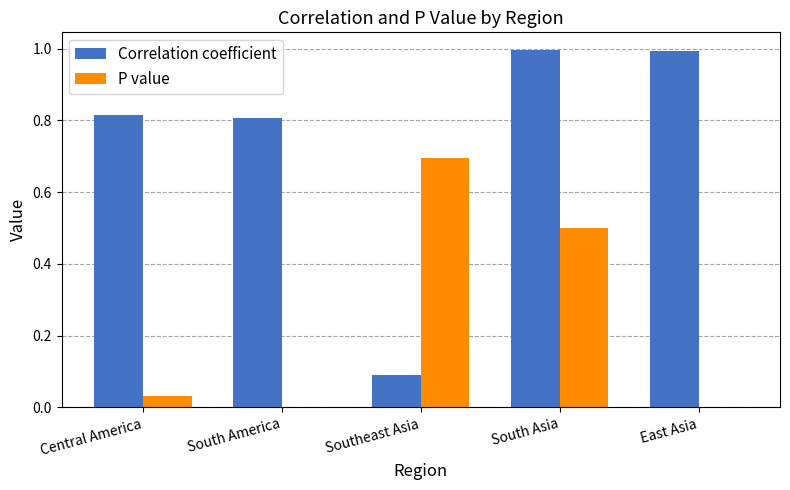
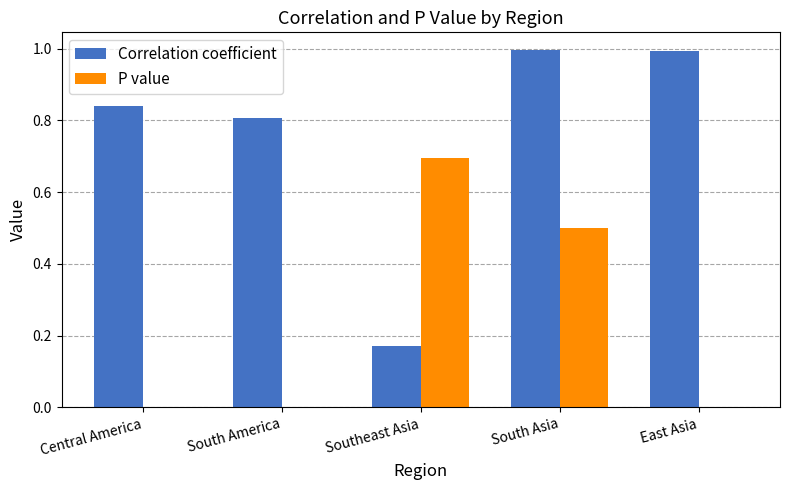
  {
    "Correlation coefficient": {
-     "Central America": 0.82,
+     "Central America": 0.84,
      "South America": 0.81,
-     "Southeast Asia": 0.09,
+     "Southeast Asia": 0.17,
      "South Asia": 1.00,
      "East Asia": 0.99
    },
    "P value": {
-     "Central America": 0.03,
+     "Central America": 0.00,
      "Southeast Asia": 0.70,
      "South Asia": 0.50,
      "East Asia": 0.00
    }
  }
